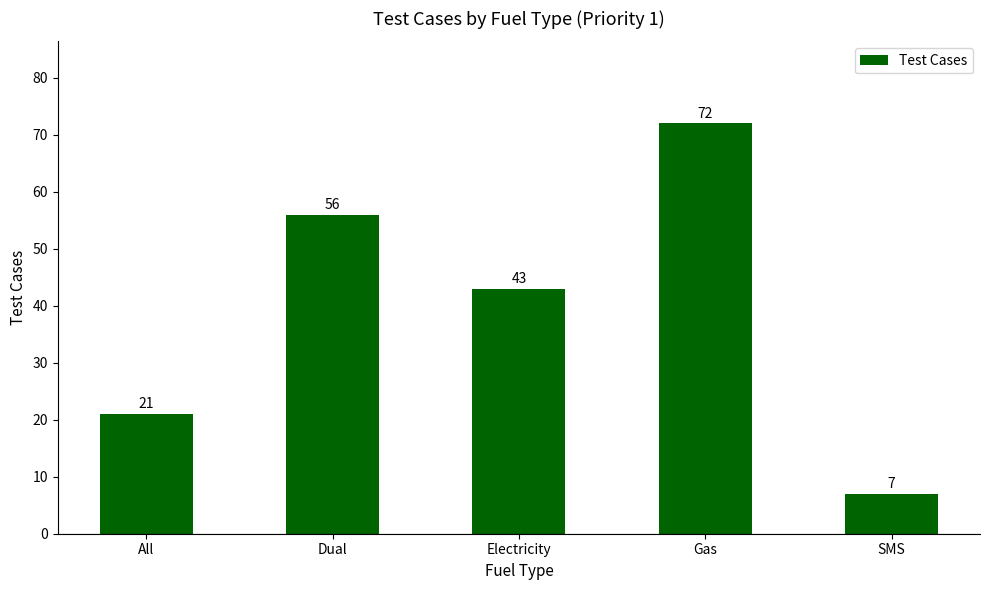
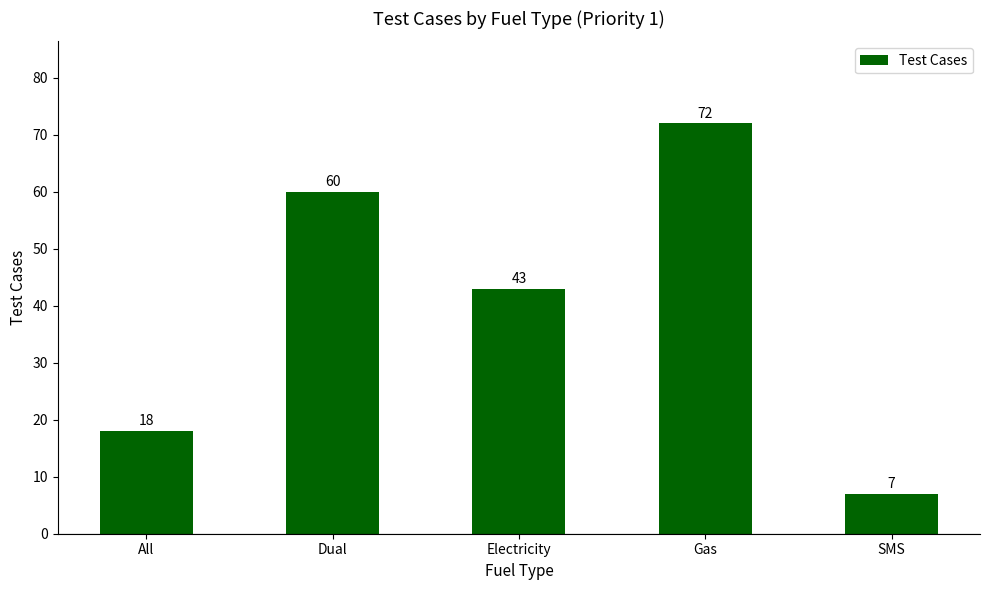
  {
-   "All": 21,
-   "Dual": 56,
+   "All": 18,
+   "Dual": 60,
    "Electricity": 43,
    "Gas": 72,
    "SMS": 7
  }
